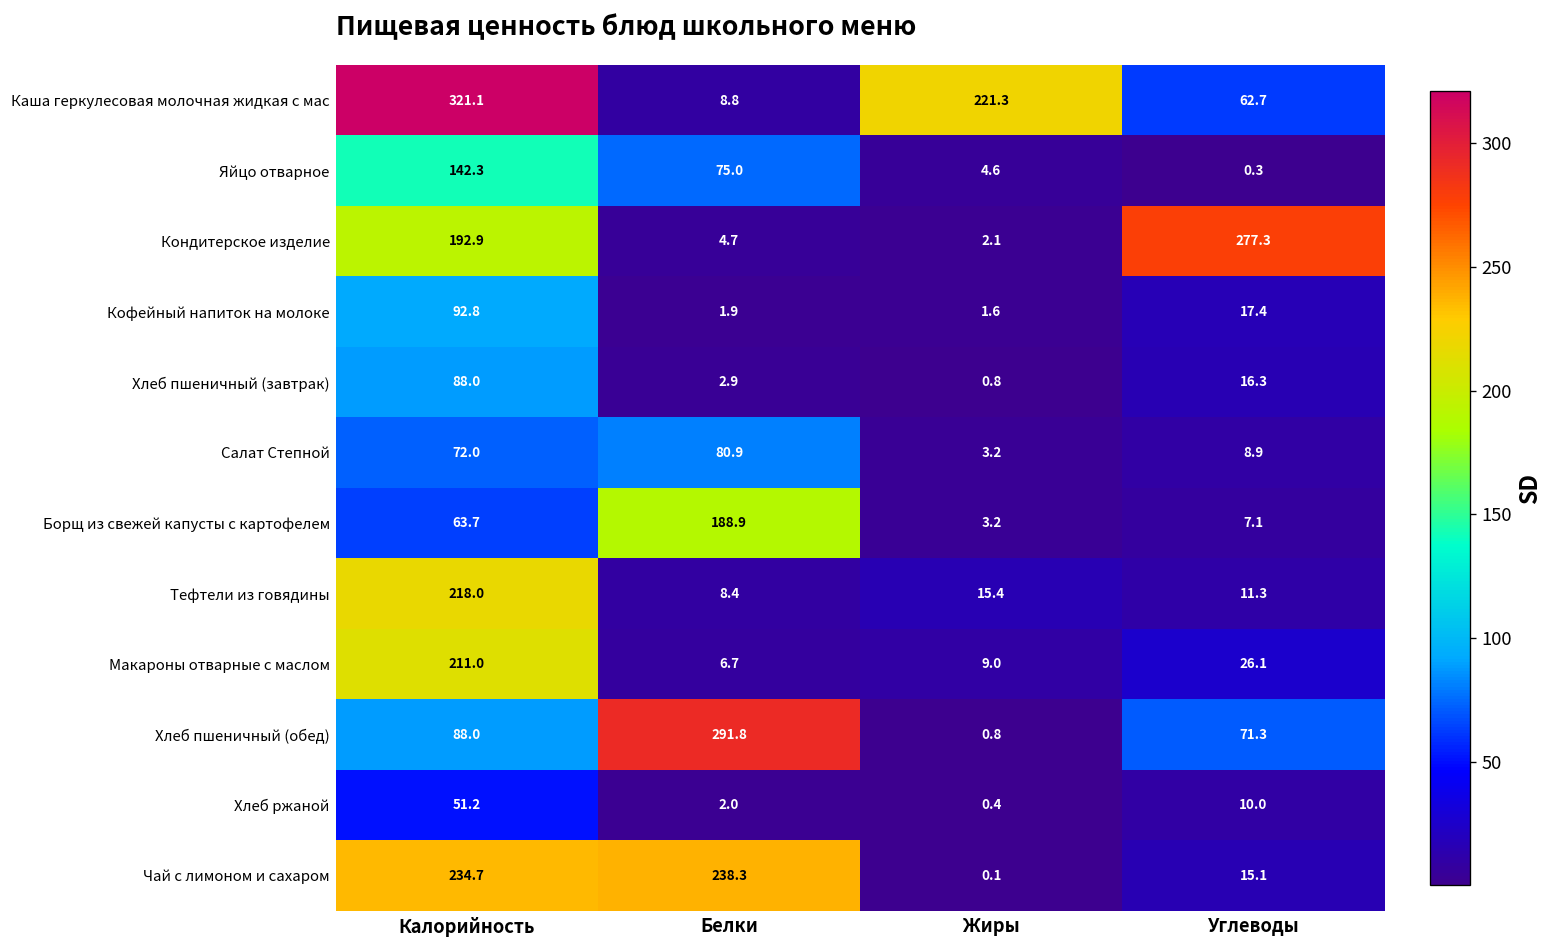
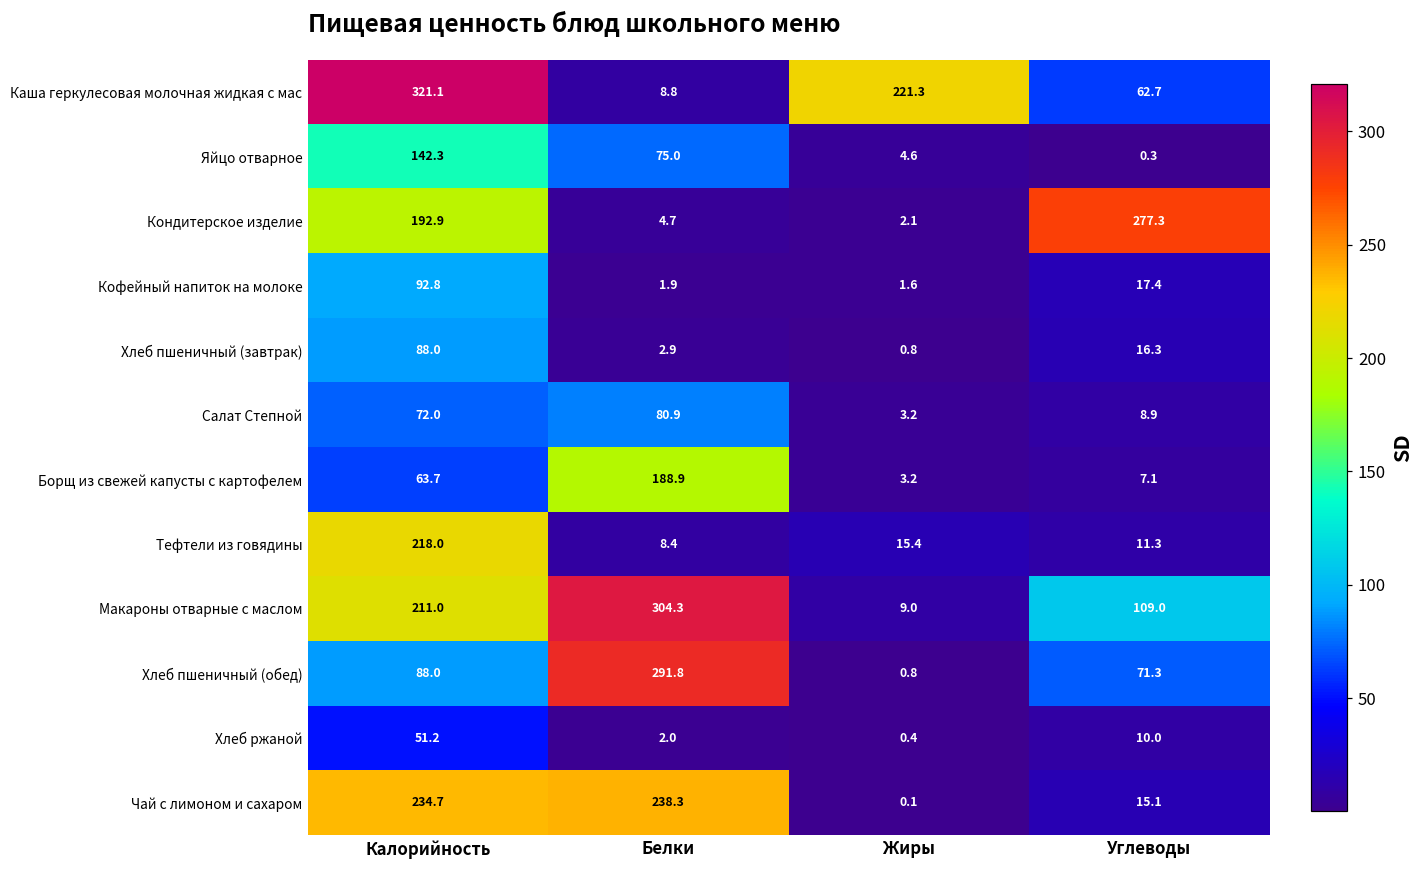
  {
    "Каша геркулесовая молочная жидкая с мас": {
      "Калорийность": 321.1,
      "Белки": 8.8,
      "Жиры": 221.3,
      "Углеводы": 62.7
    },
    "Яйцо отварное": {
      "Калорийность": 142.3,
      "Белки": 75.0,
      "Жиры": 4.6,
      "Углеводы": 0.3
    },
    "Кондитерское изделие": {
      "Калорийность": 192.9,
      "Белки": 4.7,
      "Жиры": 2.1,
      "Углеводы": 277.3
    },
    "Кофейный напиток на молоке": {
      "Калорийность": 92.8,
      "Белки": 1.9,
      "Жиры": 1.6,
      "Углеводы": 17.4
    },
    "Хлеб пшеничный (завтрак)": {
      "Калорийность": 88.0,
      "Белки": 2.9,
      "Жиры": 0.8,
      "Углеводы": 16.3
    },
    "Салат Степной": {
      "Калорийность": 72.0,
      "Белки": 80.9,
      "Жиры": 3.2,
      "Углеводы": 8.9
    },
    "Борщ из свежей капусты с картофелем": {
      "Калорийность": 63.7,
      "Белки": 188.9,
      "Жиры": 3.2,
      "Углеводы": 7.1
    },
    "Тефтели из говядины": {
      "Калорийность": 218.0,
      "Белки": 8.4,
      "Жиры": 15.4,
      "Углеводы": 11.3
    },
    "Макароны отварные с маслом": {
      "Калорийность": 211.0,
-     "Белки": 6.7,
+     "Белки": 304.3,
      "Жиры": 9.0,
-     "Углеводы": 26.1
+     "Углеводы": 109.0
    },
    "Хлеб пшеничный (обед)": {
      "Калорийность": 88.0,
      "Белки": 291.8,
      "Жиры": 0.8,
      "Углеводы": 71.3
    },
    "Хлеб ржаной": {
      "Калорийность": 51.2,
      "Белки": 2.0,
      "Жиры": 0.4,
      "Углеводы": 10.0
    },
    "Чай с лимоном и сахаром": {
      "Калорийность": 234.7,
      "Белки": 238.3,
      "Жиры": 0.1,
      "Углеводы": 15.1
    }
  }
